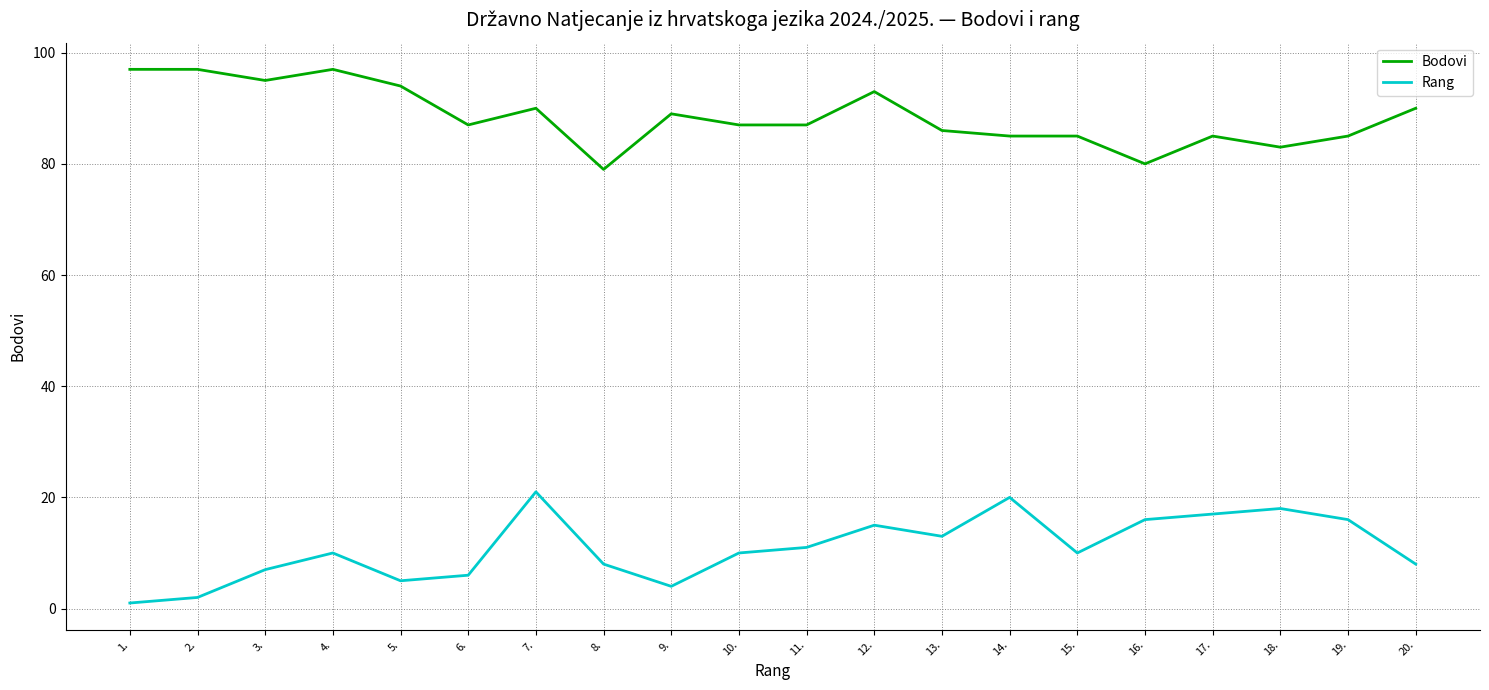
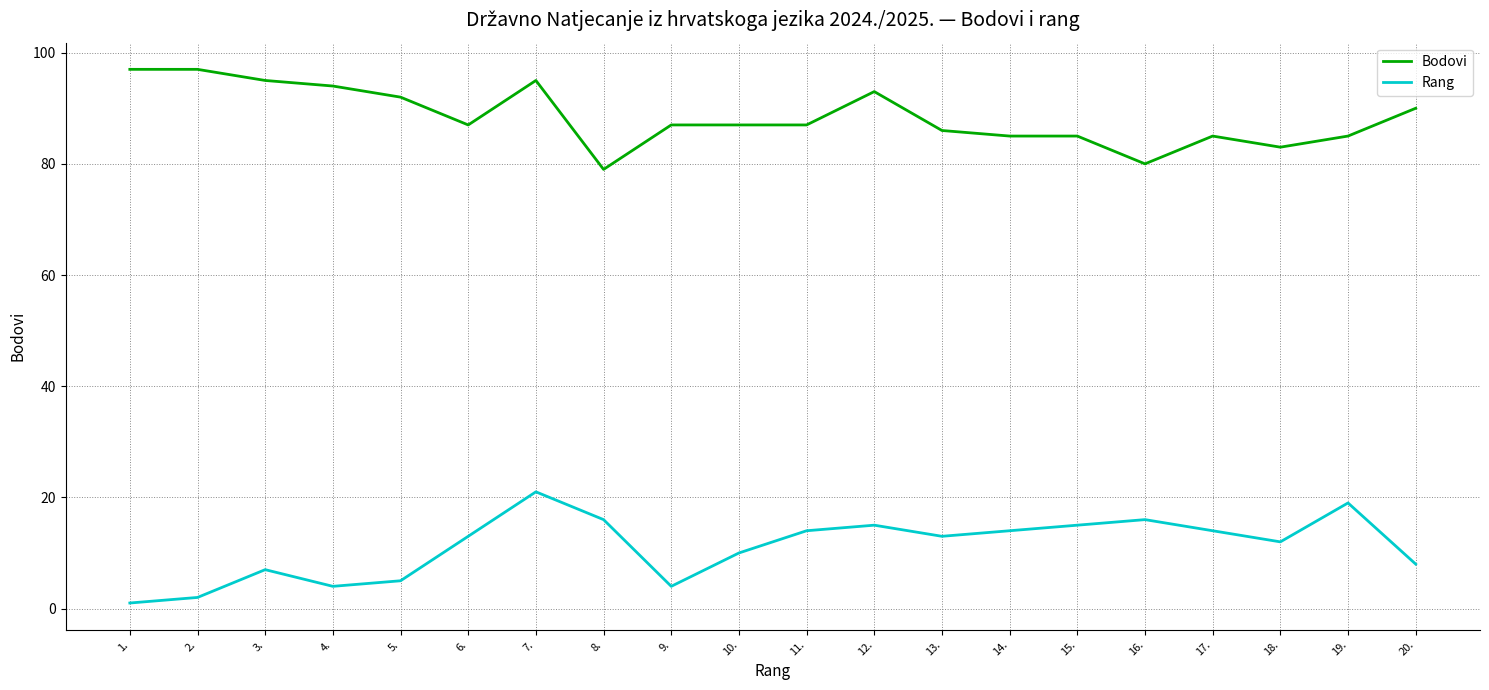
  {
    "Bodovi": {
      "1.": 97,
      "2.": 97,
      "3.": 95,
-     "4.": 97,
-     "5.": 94,
+     "4.": 94,
+     "5.": 92,
      "6.": 87,
-     "7.": 90,
+     "7.": 95,
      "8.": 79,
-     "9.": 89,
+     "9.": 87,
      "10.": 87,
      "11.": 87,
      "12.": 93,
      "13.": 86,
      "14.": 85,
      "15.": 85,
      "16.": 80,
      "17.": 85,
      "18.": 83,
      "19.": 85,
      "20.": 90
    },
    "Rang": {
      "1.": 1,
      "2.": 2,
      "3.": 7,
-     "4.": 10,
+     "4.": 4,
      "5.": 5,
-     "6.": 6,
+     "6.": 13,
      "7.": 21,
-     "8.": 8,
+     "8.": 16,
      "9.": 4,
      "10.": 10,
-     "11.": 11,
+     "11.": 14,
      "12.": 15,
      "13.": 13,
-     "14.": 20,
-     "15.": 10,
+     "14.": 14,
+     "15.": 15,
      "16.": 16,
-     "17.": 17,
-     "18.": 18,
-     "19.": 16,
+     "17.": 14,
+     "18.": 12,
+     "19.": 19,
      "20.": 8
    }
  }
